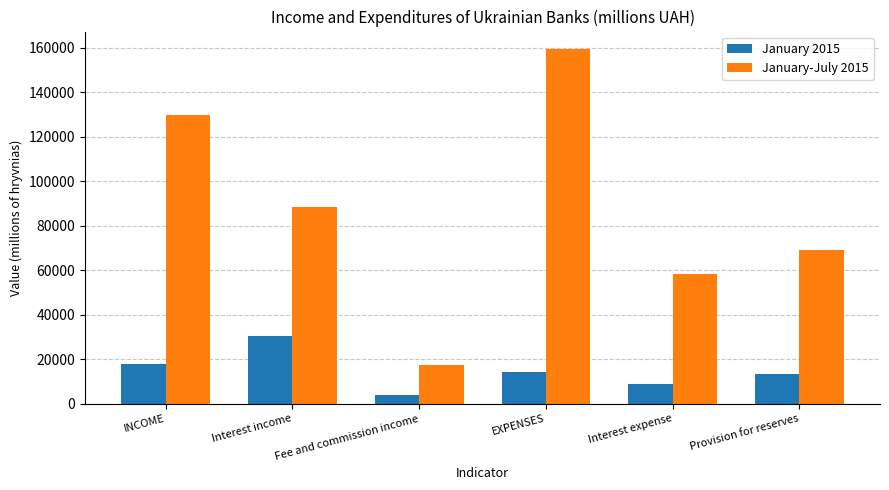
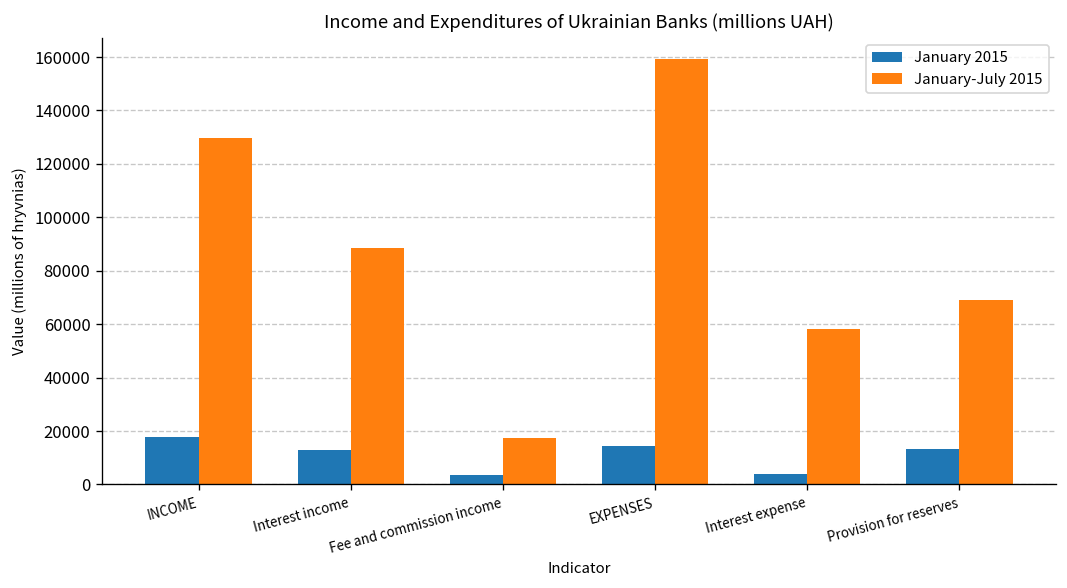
  {
    "January 2015": {
      "INCOME": 18000,
-     "Interest income": 30000,
+     "Interest income": 13000,
      "Fee and commission income": 4000,
      "EXPENSES": 14000,
-     "Interest expense": 9000,
+     "Interest expense": 4000,
      "Provision for reserves": 13000
    },
    "January-July 2015": {
      "INCOME": 130000,
      "Interest income": 88000,
      "Fee and commission income": 17000,
      "EXPENSES": 159000,
      "Interest expense": 58000,
      "Provision for reserves": 69000
    }
  }
